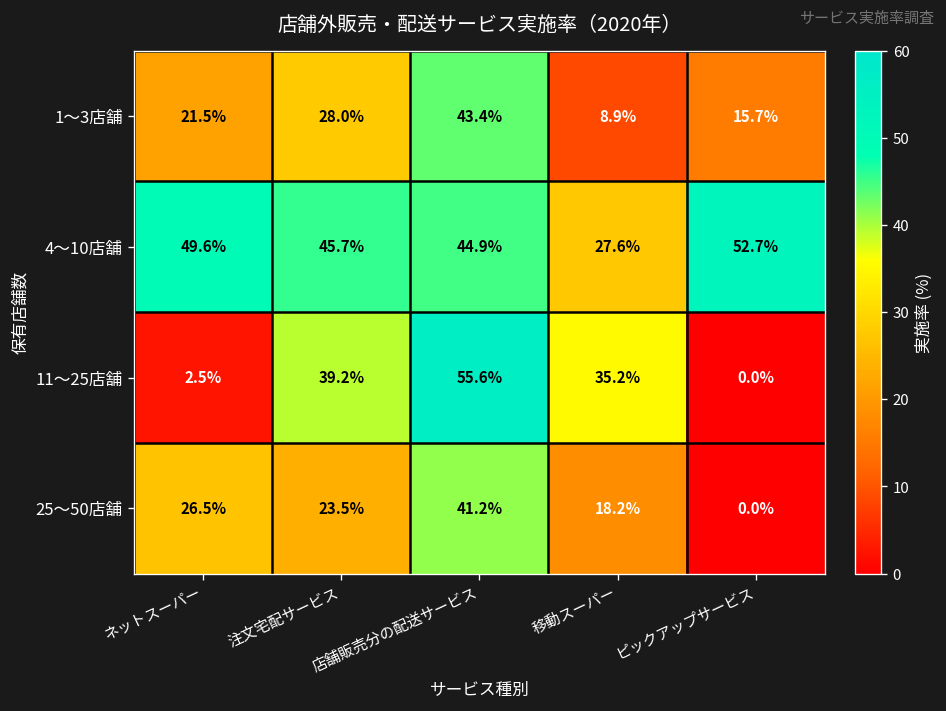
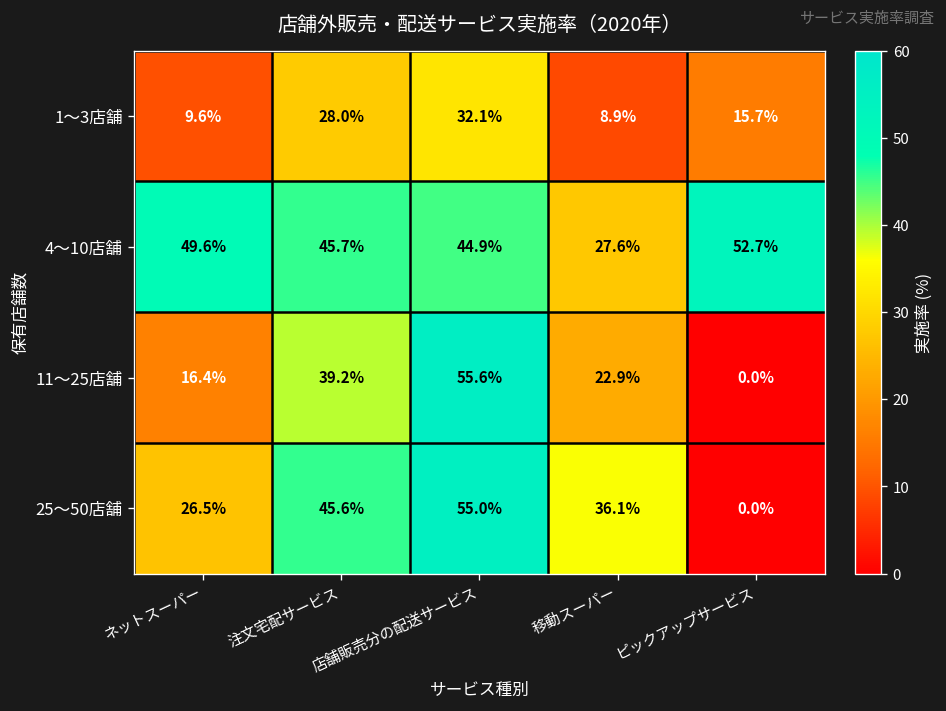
  {
    "1〜3店舗": {
-     "ネットスーパー": "21.5%",
+     "ネットスーパー": "9.6%",
      "注文宅配サービス": "28.0%",
-     "店舗販売分の配送サービス": "43.4%",
+     "店舗販売分の配送サービス": "32.1%",
      "移動スーパー": "8.9%",
      "ピックアップサービス": "15.7%"
    },
    "4〜10店舗": {
      "ネットスーパー": "49.6%",
      "注文宅配サービス": "45.7%",
      "店舗販売分の配送サービス": "44.9%",
      "移動スーパー": "27.6%",
      "ピックアップサービス": "52.7%"
    },
    "11〜25店舗": {
-     "ネットスーパー": "2.5%",
+     "ネットスーパー": "16.4%",
      "注文宅配サービス": "39.2%",
      "店舗販売分の配送サービス": "55.6%",
-     "移動スーパー": "35.2%",
+     "移動スーパー": "22.9%",
      "ピックアップサービス": "0.0%"
    },
    "25〜50店舗": {
      "ネットスーパー": "26.5%",
-     "注文宅配サービス": "23.5%",
-     "店舗販売分の配送サービス": "41.2%",
-     "移動スーパー": "18.2%",
+     "注文宅配サービス": "45.6%",
+     "店舗販売分の配送サービス": "55.0%",
+     "移動スーパー": "36.1%",
      "ピックアップサービス": "0.0%"
    }
  }
